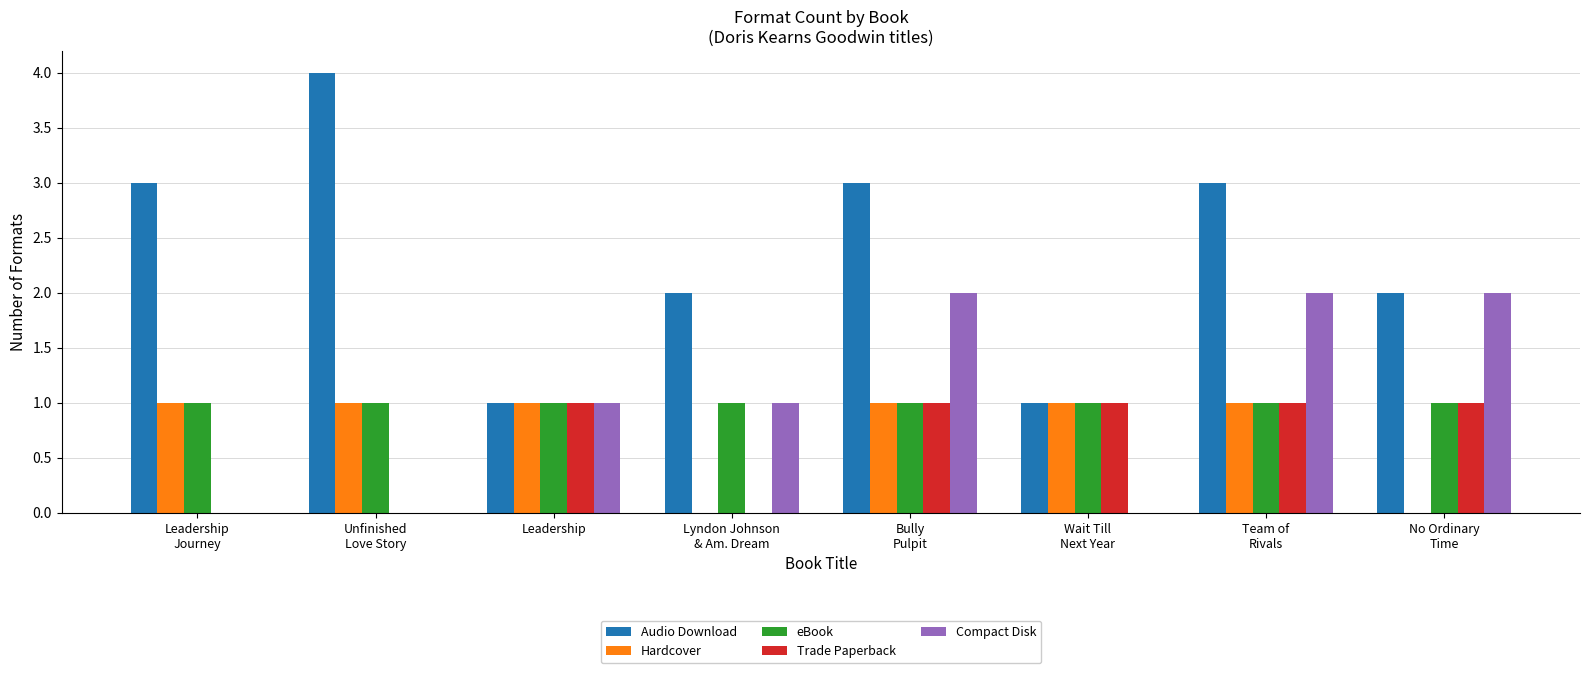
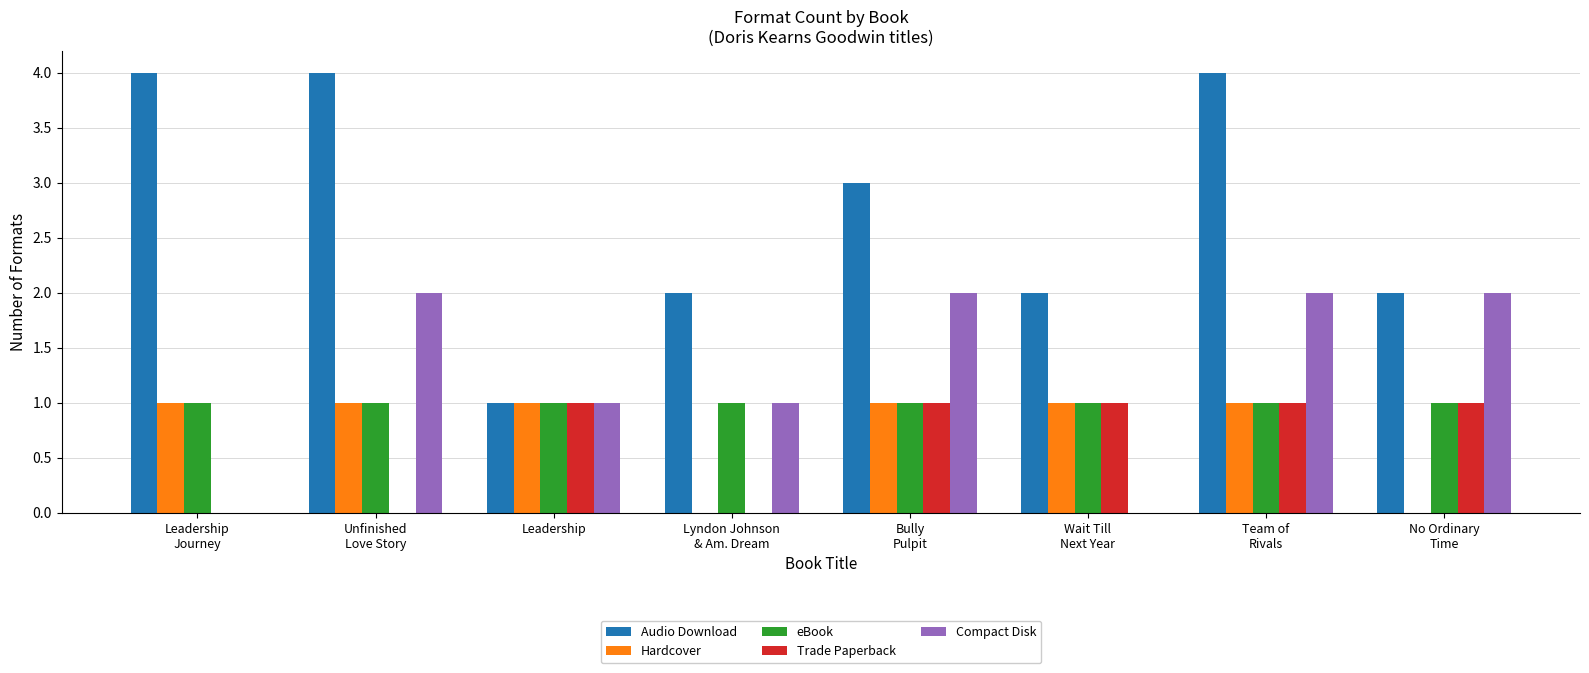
  {
    "Audio Download": {
-     "Leadership Journey": 3,
+     "Leadership Journey": 4,
      "Unfinished Love Story": 4,
      "Leadership": 1,
      "Lyndon Johnson & Am. Dream": 2,
      "Bully Pulpit": 3,
-     "Wait Till Next Year": 1,
-     "Team of Rivals": 3,
+     "Wait Till Next Year": 2,
+     "Team of Rivals": 4,
      "No Ordinary Time": 2
    },
    "Hardcover": {
      "Leadership Journey": 1,
      "Unfinished Love Story": 1,
      "Leadership": 1,
      "Lyndon Johnson & Am. Dream": 0,
      "Bully Pulpit": 1,
      "Wait Till Next Year": 1,
      "Team of Rivals": 1,
      "No Ordinary Time": 0
    },
    "eBook": {
      "Leadership Journey": 1,
      "Unfinished Love Story": 1,
      "Leadership": 1,
      "Lyndon Johnson & Am. Dream": 1,
      "Bully Pulpit": 1,
      "Wait Till Next Year": 1,
      "Team of Rivals": 1,
      "No Ordinary Time": 1
    },
    "Trade Paperback": {
      "Leadership Journey": 0,
      "Unfinished Love Story": 0,
      "Leadership": 1,
      "Lyndon Johnson & Am. Dream": 0,
      "Bully Pulpit": 1,
      "Wait Till Next Year": 1,
      "Team of Rivals": 1,
      "No Ordinary Time": 1
    },
    "Compact Disk": {
      "Leadership Journey": 0,
-     "Unfinished Love Story": 0,
+     "Unfinished Love Story": 2,
      "Leadership": 1,
      "Lyndon Johnson & Am. Dream": 1,
      "Bully Pulpit": 2,
      "Wait Till Next Year": 0,
      "Team of Rivals": 2,
      "No Ordinary Time": 2
    }
  }
